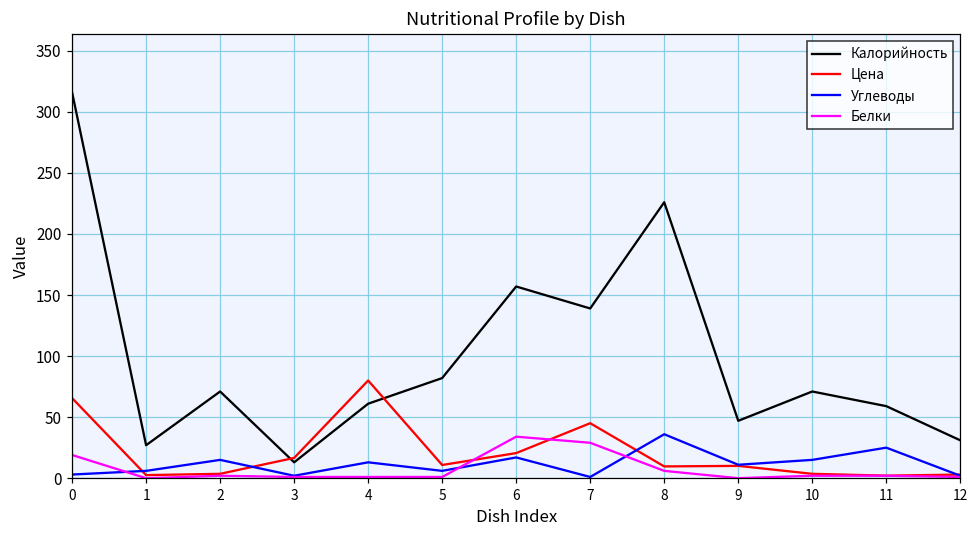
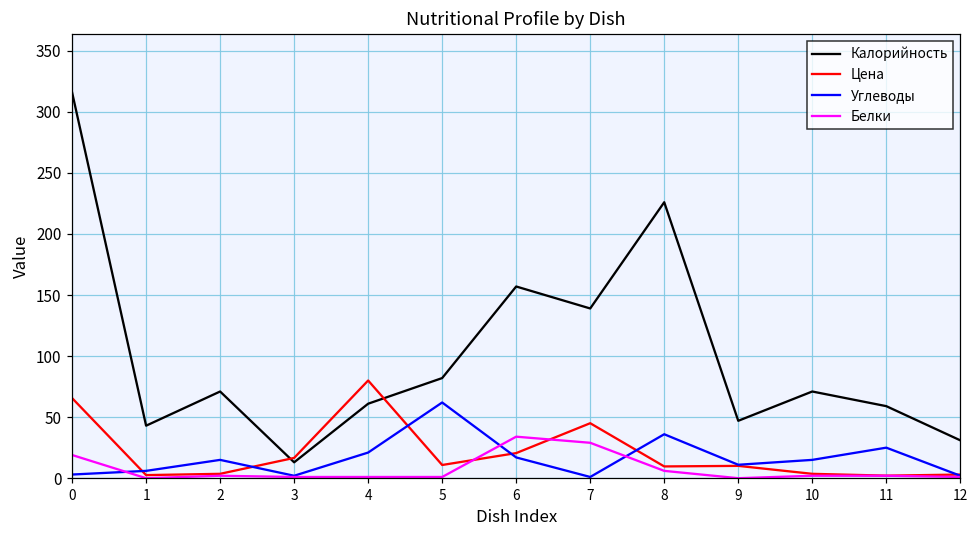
  {
    "Калорийность": {
      "0": 316,
-     "1": 27,
+     "1": 43,
      "2": 71,
      "3": 13,
      "4": 61,
      "5": 82,
      "6": 157,
      "7": 139,
      "8": 226,
      "9": 47,
      "10": 71,
      "11": 59,
      "12": 31
    },
    "Цена": {
      "0": 66,
      "1": 3,
      "3": 17,
      "4": 80,
      "5": 11,
      "6": 21,
      "7": 45,
      "8": 10
    },
    "Углеводы": {
      "0": 3,
      "1": 6,
      "2": 15,
-     "4": 13,
-     "5": 6,
+     "4": 21,
+     "5": 62,
      "6": 17,
      "7": 1,
      "8": 36,
      "10": 15,
      "11": 25
    },
    "Белки": {
      "0": 19,
      "1": 0,
      "4": 1,
      "5": 1,
      "6": 34,
      "7": 29,
      "8": 6,
      "9": 0
    }
  }
